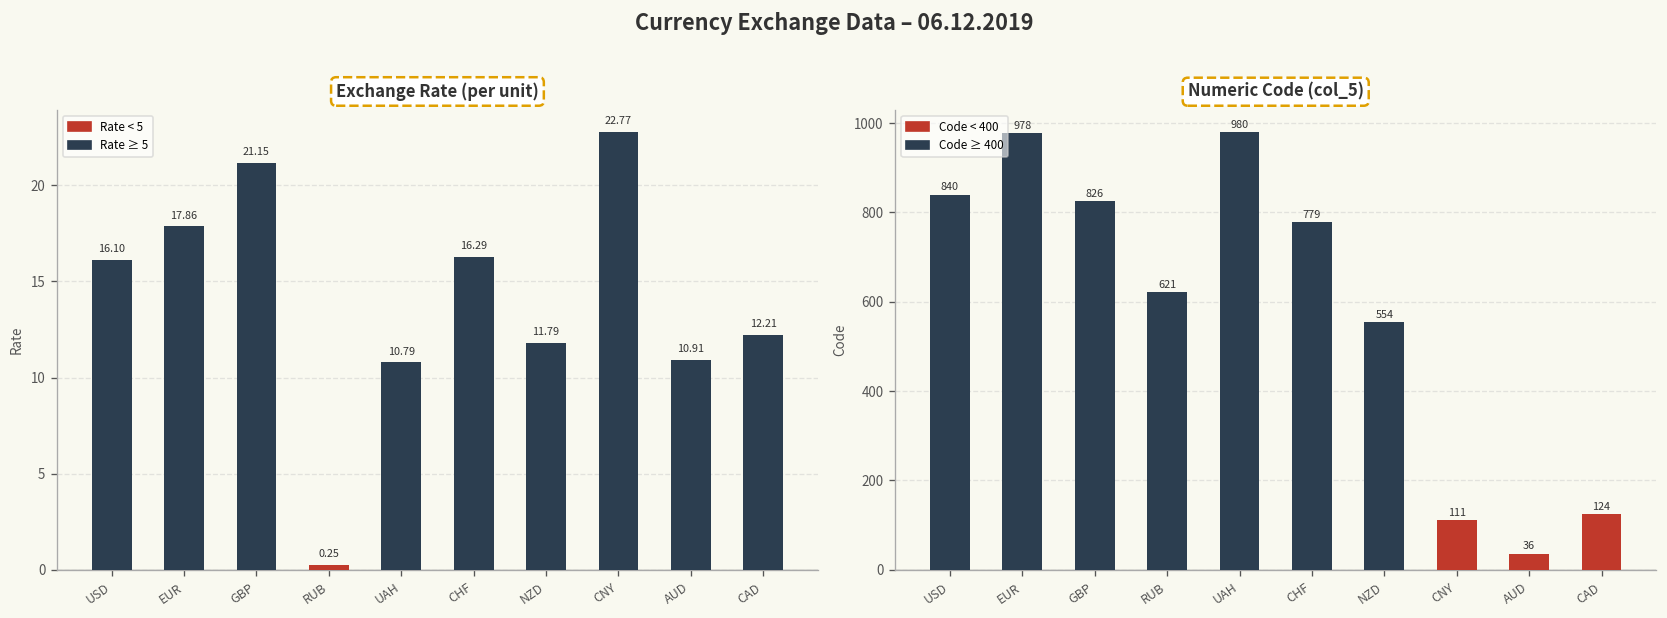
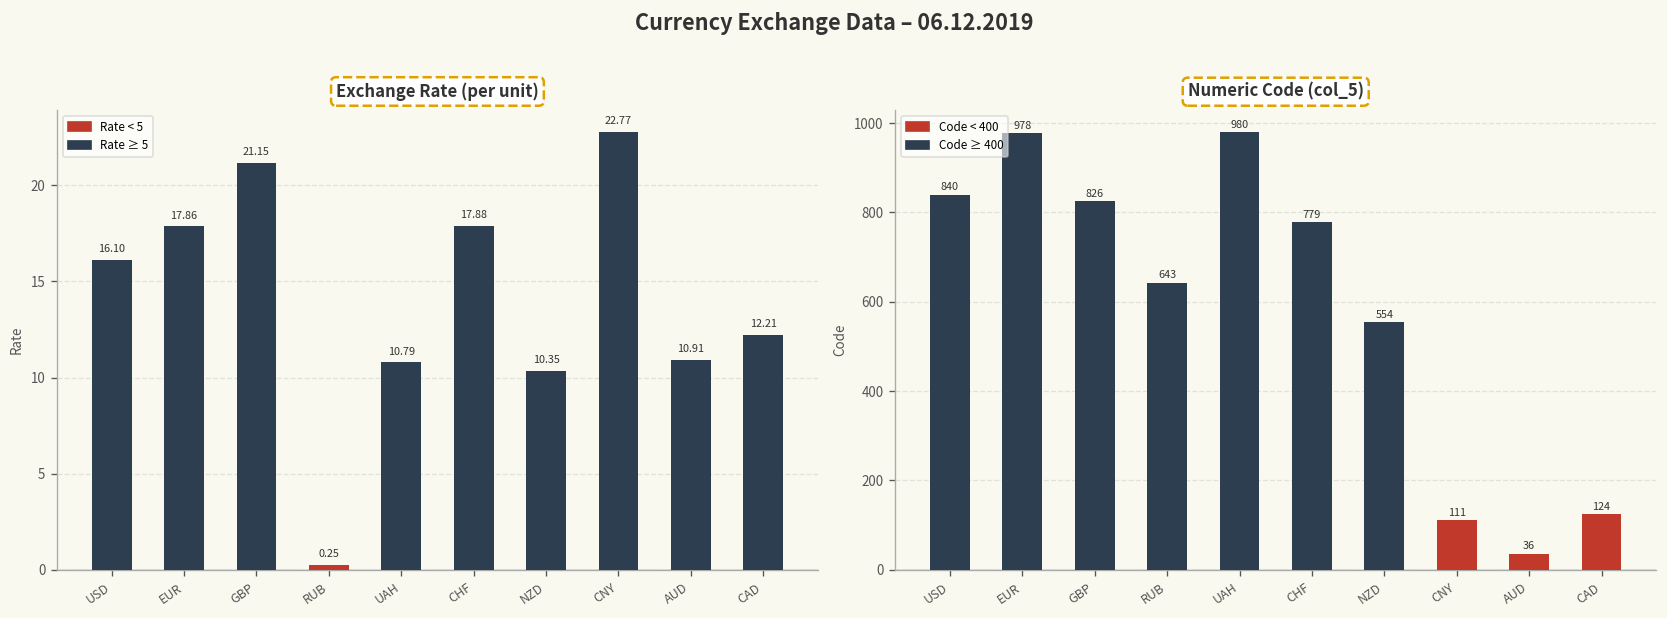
  {
    "Exchange Rate (per unit)": {
      "USD": 16.10,
      "EUR": 17.86,
      "GBP": 21.15,
      "RUB": 0.25,
      "UAH": 10.79,
-     "CHF": 16.29,
-     "NZD": 11.79,
+     "CHF": 17.88,
+     "NZD": 10.35,
      "CNY": 22.77,
      "AUD": 10.91,
      "CAD": 12.21
    },
    "Numeric Code (col_5)": {
      "USD": 840,
      "EUR": 978,
      "GBP": 826,
-     "RUB": 621,
+     "RUB": 643,
      "UAH": 980,
      "CHF": 779,
      "NZD": 554,
      "CNY": 111,
      "AUD": 36,
      "CAD": 124
    }
  }
